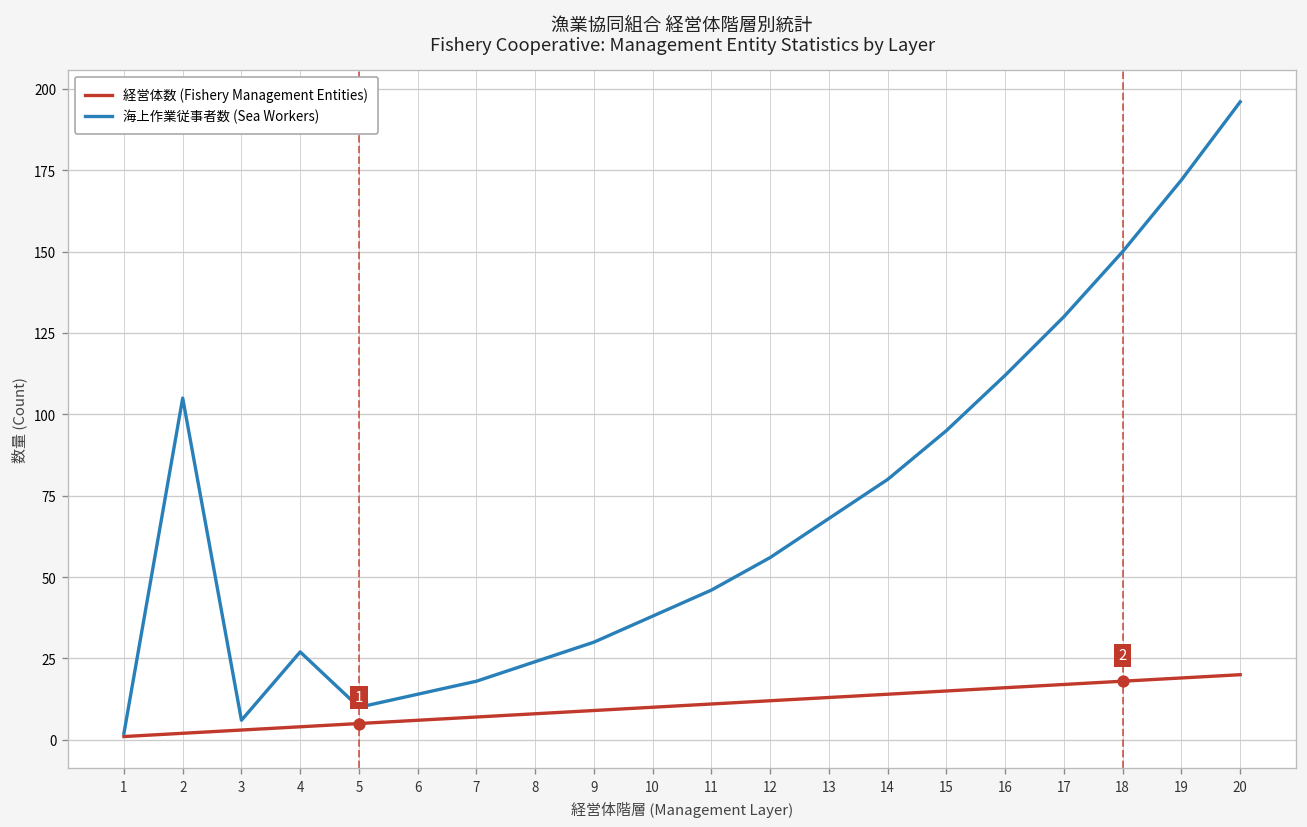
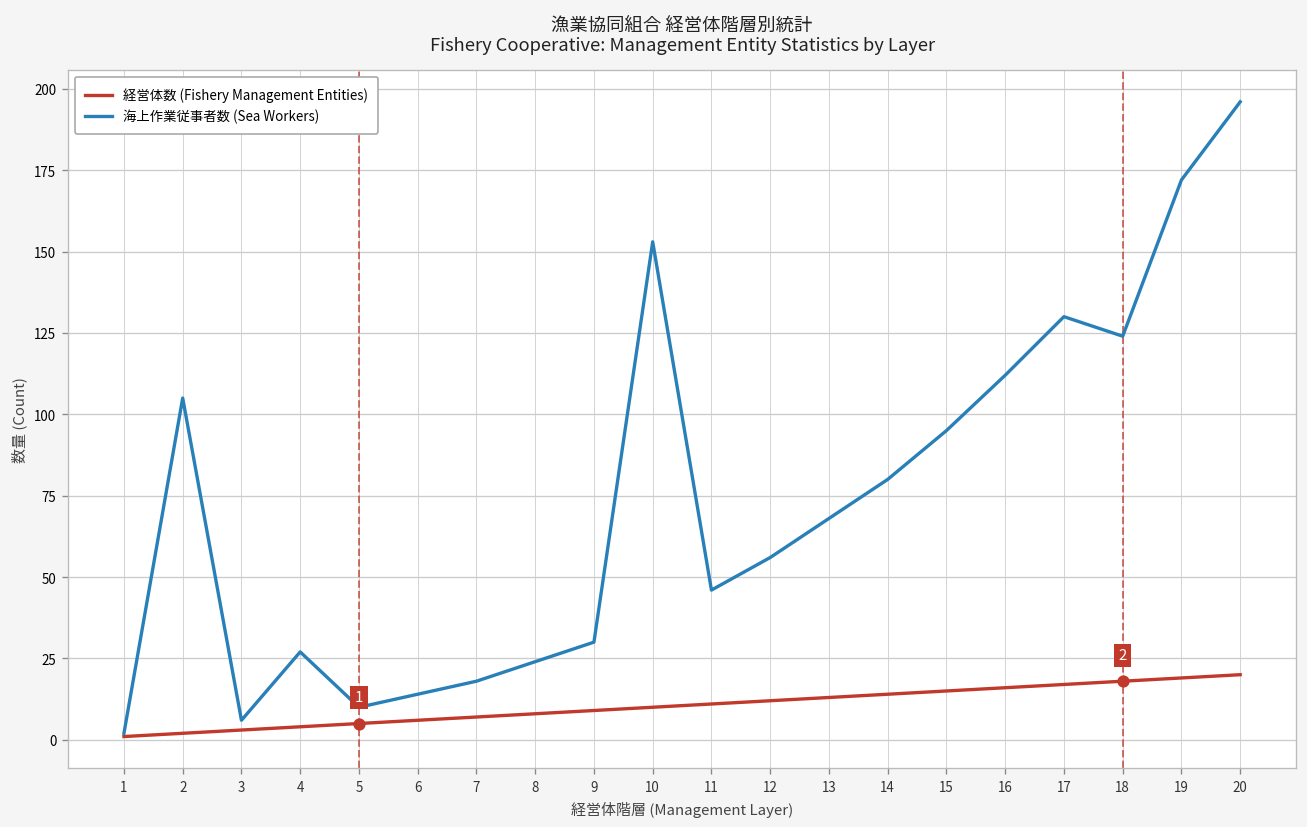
  {
    "海上作業従事者数 (Sea Workers)": {
      "1": 2,
      "2": 105,
      "3": 6,
      "4": 27,
      "6": 14,
      "7": 18,
      "8": 24,
      "9": 30,
-     "10": 38,
+     "10": 153,
      "11": 46,
      "12": 56,
      "13": 68,
      "14": 80,
      "15": 95,
      "16": 112,
      "17": 130,
-     "18": 150,
+     "18": 124,
      "19": 172,
      "20": 196
    }
  }
